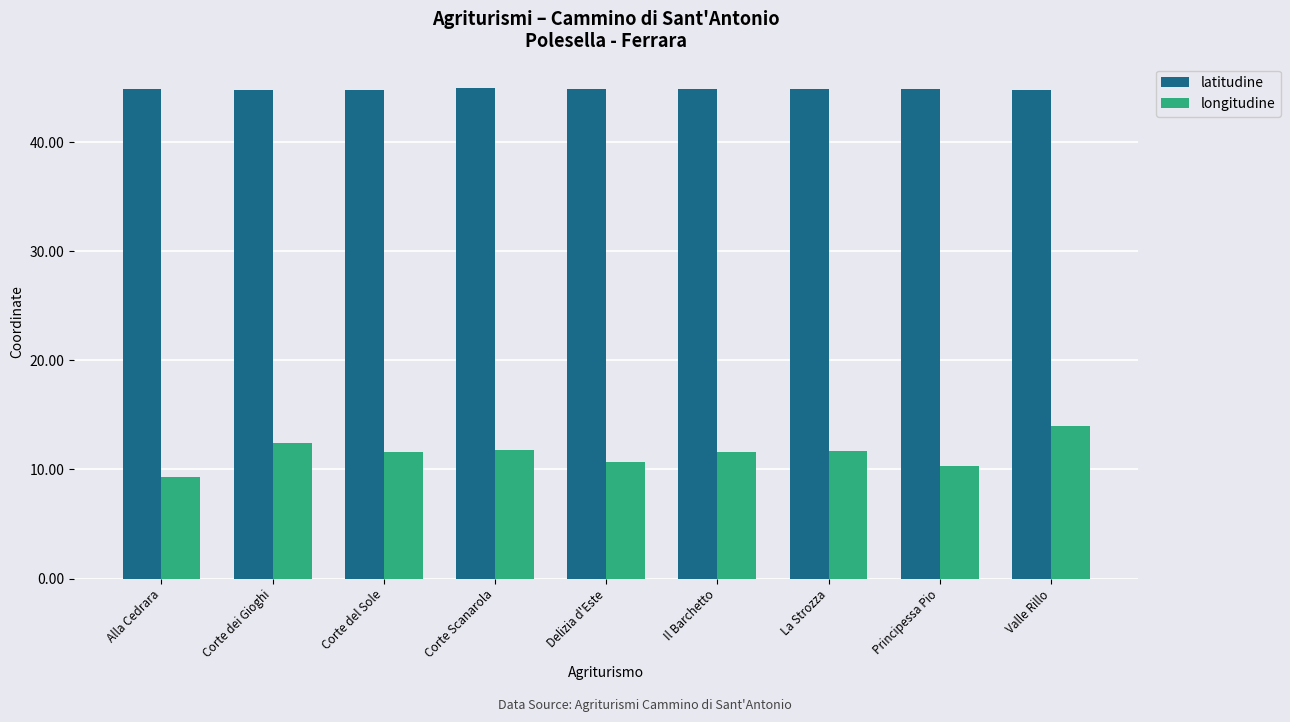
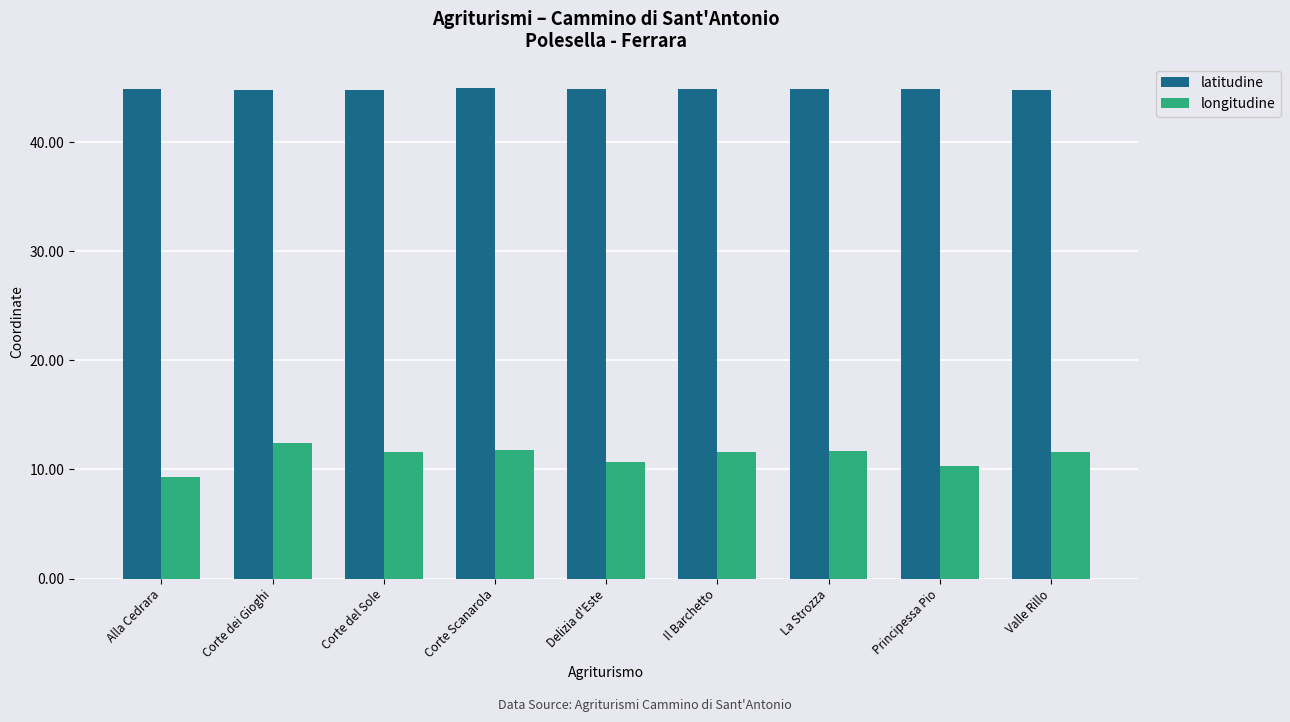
  {
    "latitudine": {
      "Alla Cedrara": 44.8,
      "Corte dei Gioghi": 44.8,
      "Corte del Sole": 44.8,
      "Corte Scanarola": 44.9,
      "Delizia d'Este": 44.9,
      "Il Barchetto": 44.9,
      "La Strozza": 44.9,
      "Principessa Pio": 44.8,
      "Valle Rillo": 44.8
    },
    "longitudine": {
      "Alla Cedrara": 9.3,
      "Corte dei Gioghi": 12.4,
      "Corte del Sole": 11.6,
      "Corte Scanarola": 11.8,
      "Delizia d'Este": 10.7,
      "Il Barchetto": 11.6,
      "La Strozza": 11.7,
      "Principessa Pio": 10.3,
-     "Valle Rillo": 14.0
+     "Valle Rillo": 11.6
    }
  }
